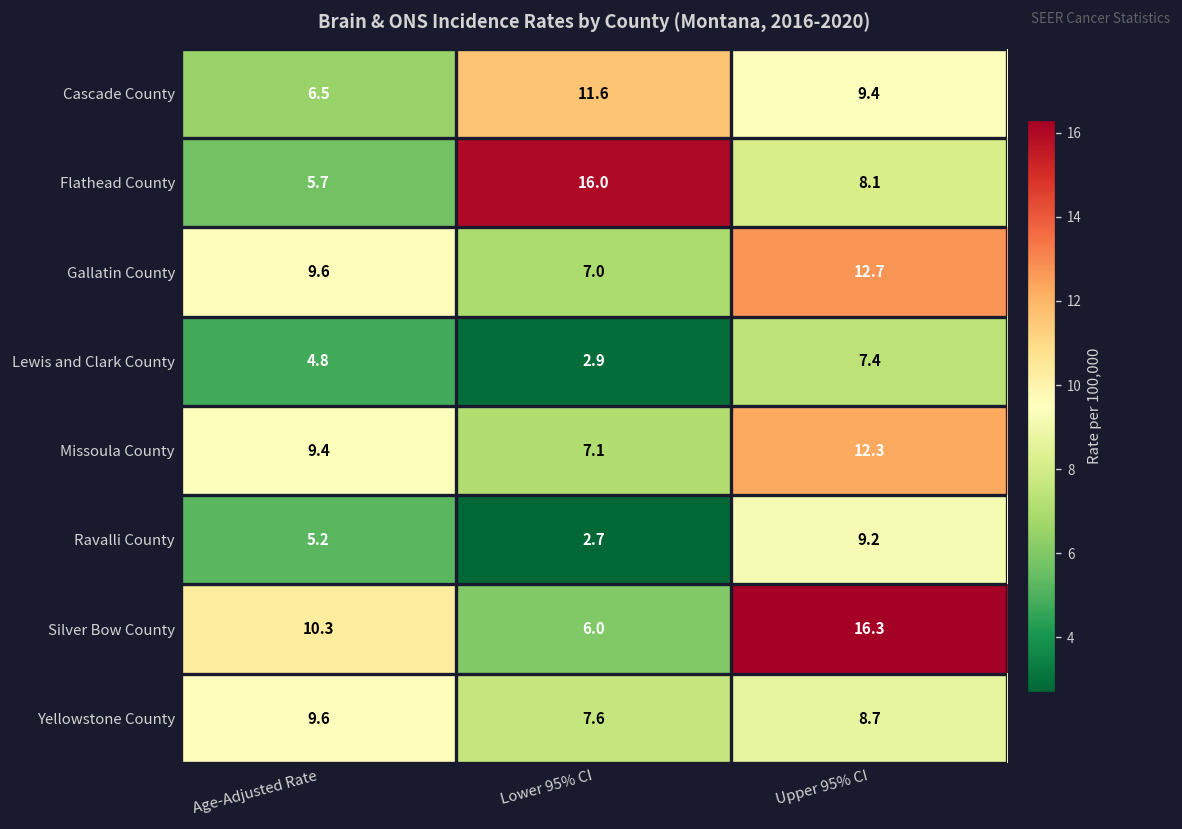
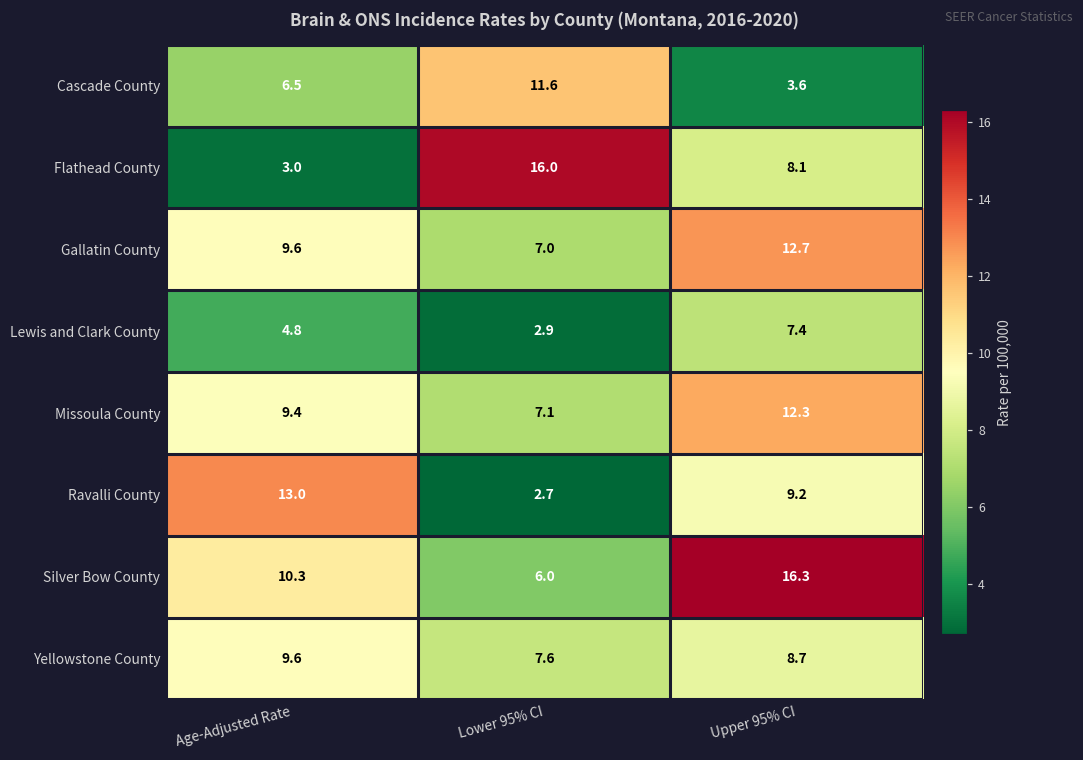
  {
    "Cascade County": {
      "Age-Adjusted Rate": 6.5,
      "Lower 95% CI": 11.6,
-     "Upper 95% CI": 9.4
+     "Upper 95% CI": 3.6
    },
    "Flathead County": {
-     "Age-Adjusted Rate": 5.7,
+     "Age-Adjusted Rate": 3.0,
      "Lower 95% CI": 16.0,
      "Upper 95% CI": 8.1
    },
    "Gallatin County": {
      "Age-Adjusted Rate": 9.6,
      "Lower 95% CI": 7.0,
      "Upper 95% CI": 12.7
    },
    "Lewis and Clark County": {
      "Age-Adjusted Rate": 4.8,
      "Lower 95% CI": 2.9,
      "Upper 95% CI": 7.4
    },
    "Missoula County": {
      "Age-Adjusted Rate": 9.4,
      "Lower 95% CI": 7.1,
      "Upper 95% CI": 12.3
    },
    "Ravalli County": {
-     "Age-Adjusted Rate": 5.2,
+     "Age-Adjusted Rate": 13.0,
      "Lower 95% CI": 2.7,
      "Upper 95% CI": 9.2
    },
    "Silver Bow County": {
      "Age-Adjusted Rate": 10.3,
      "Lower 95% CI": 6.0,
      "Upper 95% CI": 16.3
    },
    "Yellowstone County": {
      "Age-Adjusted Rate": 9.6,
      "Lower 95% CI": 7.6,
      "Upper 95% CI": 8.7
    }
  }
